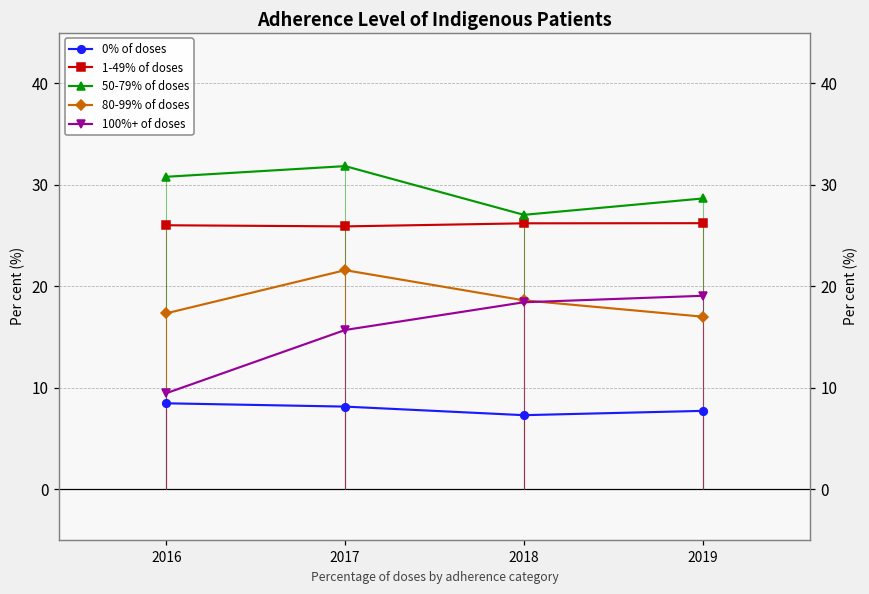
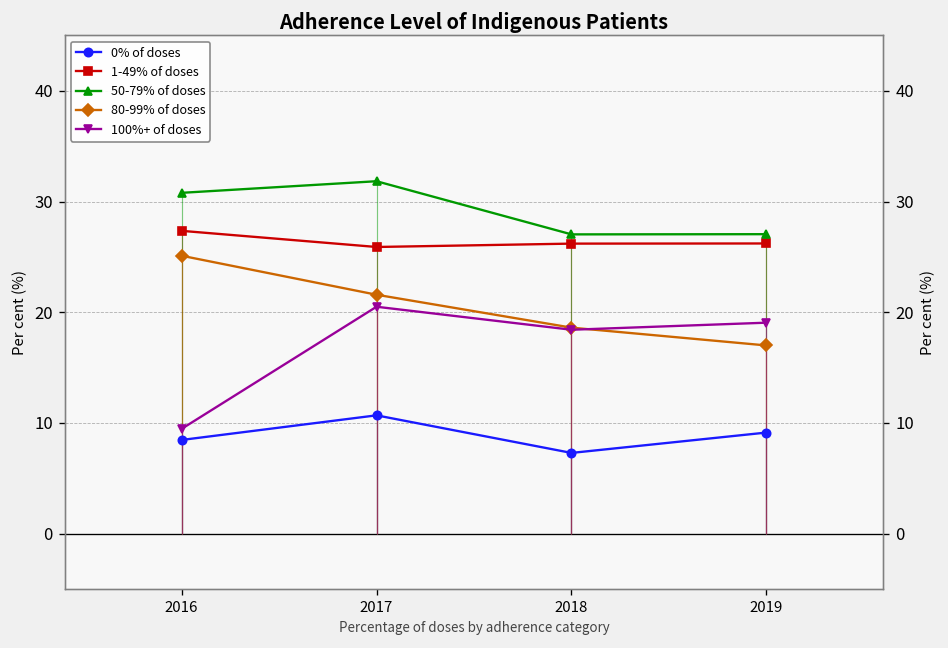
  {
    "0% of doses": {
      "2016": 8,
-     "2017": 8,
+     "2017": 11,
      "2018": 7,
-     "2019": 8
+     "2019": 9
    },
    "1-49% of doses": {
-     "2016": 26,
+     "2016": 27,
      "2017": 26,
      "2018": 26,
      "2019": 26
    },
    "50-79% of doses": {
      "2016": 31,
      "2017": 32,
      "2018": 27,
-     "2019": 29
+     "2019": 27
    },
    "80-99% of doses": {
-     "2016": 17,
+     "2016": 25,
      "2017": 22,
      "2019": 17
    },
    "100%+ of doses": {
      "2016": 9,
-     "2017": 16,
+     "2017": 20,
      "2019": 19
    }
  }
